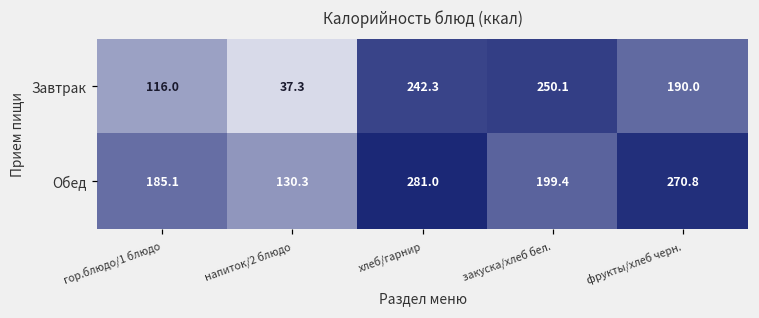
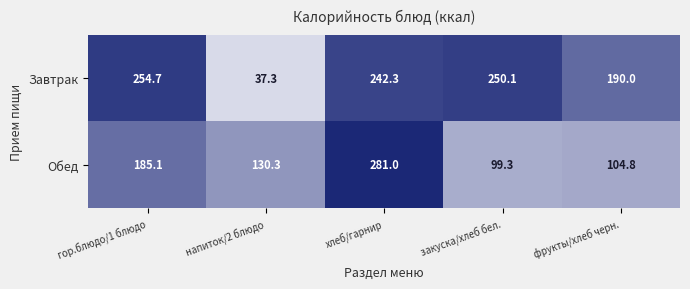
  {
    "Завтрак": {
-     "гор.блюдо/1 блюдо": 116.0,
+     "гор.блюдо/1 блюдо": 254.7,
      "напиток/2 блюдо": 37.3,
      "хлеб/гарнир": 242.3,
      "закуска/хлеб бел.": 250.1,
      "фрукты/хлеб черн.": 190.0
    },
    "Обед": {
      "гор.блюдо/1 блюдо": 185.1,
      "напиток/2 блюдо": 130.3,
      "хлеб/гарнир": 281.0,
-     "закуска/хлеб бел.": 199.4,
-     "фрукты/хлеб черн.": 270.8
+     "закуска/хлеб бел.": 99.3,
+     "фрукты/хлеб черн.": 104.8
    }
  }
